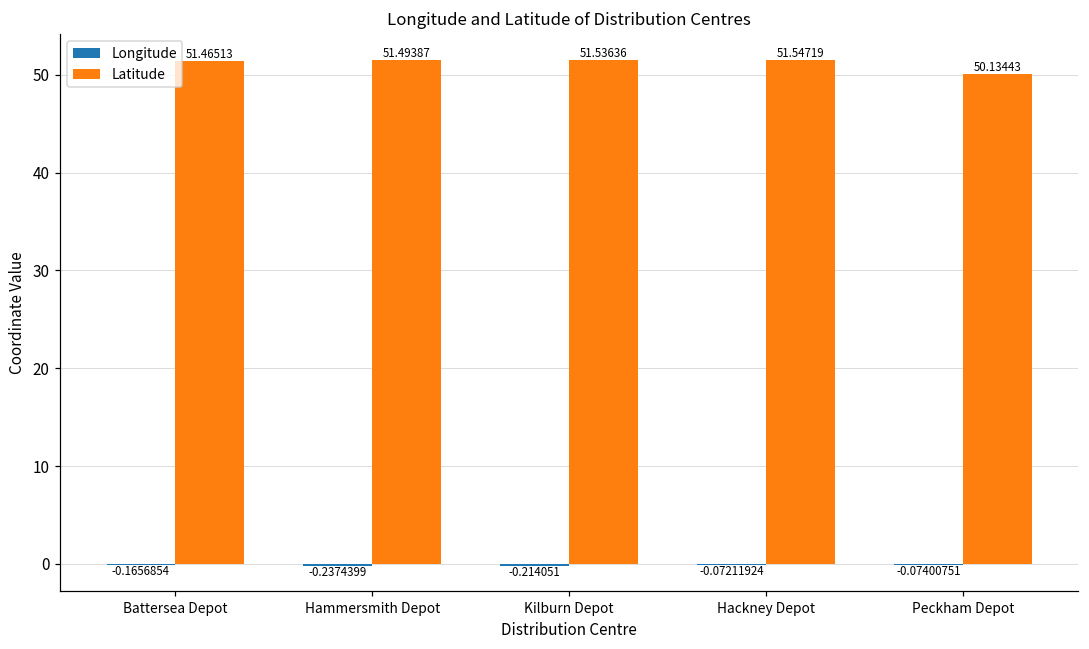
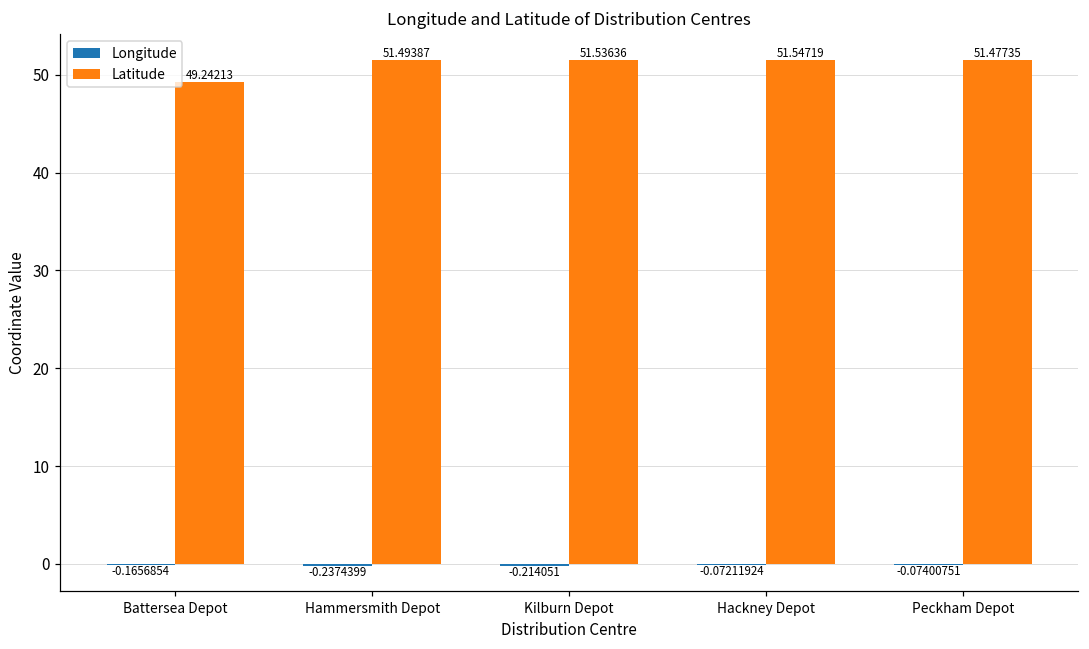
  {
    "Longitude": {
      "Battersea Depot": -0.1656854,
      "Hammersmith Depot": -0.2374399,
      "Kilburn Depot": -0.214051,
      "Hackney Depot": -0.07211924,
      "Peckham Depot": -0.07400751
    },
    "Latitude": {
-     "Battersea Depot": 51.46513,
+     "Battersea Depot": 49.24213,
      "Hammersmith Depot": 51.49387,
      "Kilburn Depot": 51.53636,
      "Hackney Depot": 51.54719,
-     "Peckham Depot": 50.13443
+     "Peckham Depot": 51.47735
    }
  }
